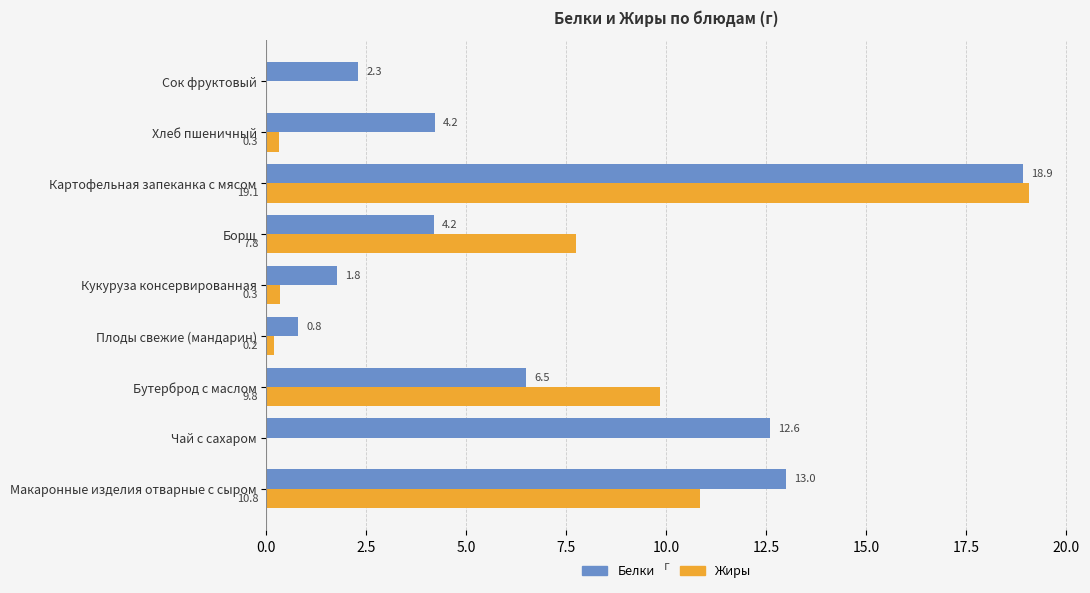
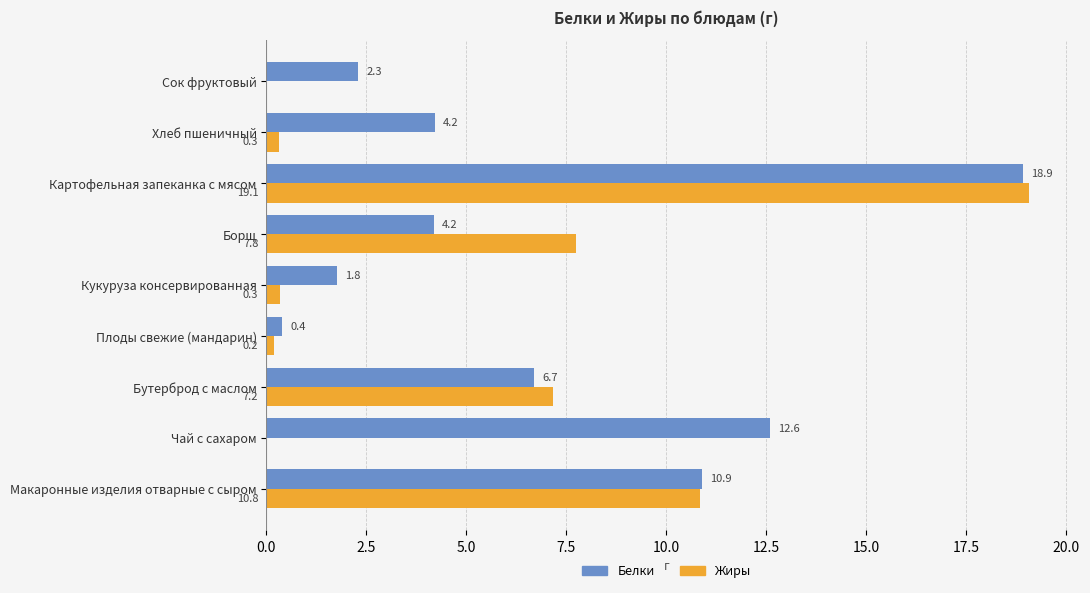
  {
    "Белки": {
      "Сок фруктовый": 2.3,
      "Хлеб пшеничный": 4.2,
      "Картофельная запеканка с мясом": 18.9,
      "Борщ": 4.2,
      "Кукуруза консервированная": 1.8,
-     "Плоды свежие (мандарин)": 0.8,
-     "Бутерброд с маслом": 6.5,
+     "Плоды свежие (мандарин)": 0.4,
+     "Бутерброд с маслом": 6.7,
      "Чай с сахаром": 12.6,
-     "Макаронные изделия отварные с сыром": 13.0
+     "Макаронные изделия отварные с сыром": 10.9
    },
    "Жиры": {
      "Хлеб пшеничный": 0.3,
      "Кукуруза консервированная": 0.3,
      "Плоды свежие (мандарин)": 0.2,
-     "Бутерброд с маслом": 9.8
+     "Бутерброд с маслом": 7.2
    }
  }
